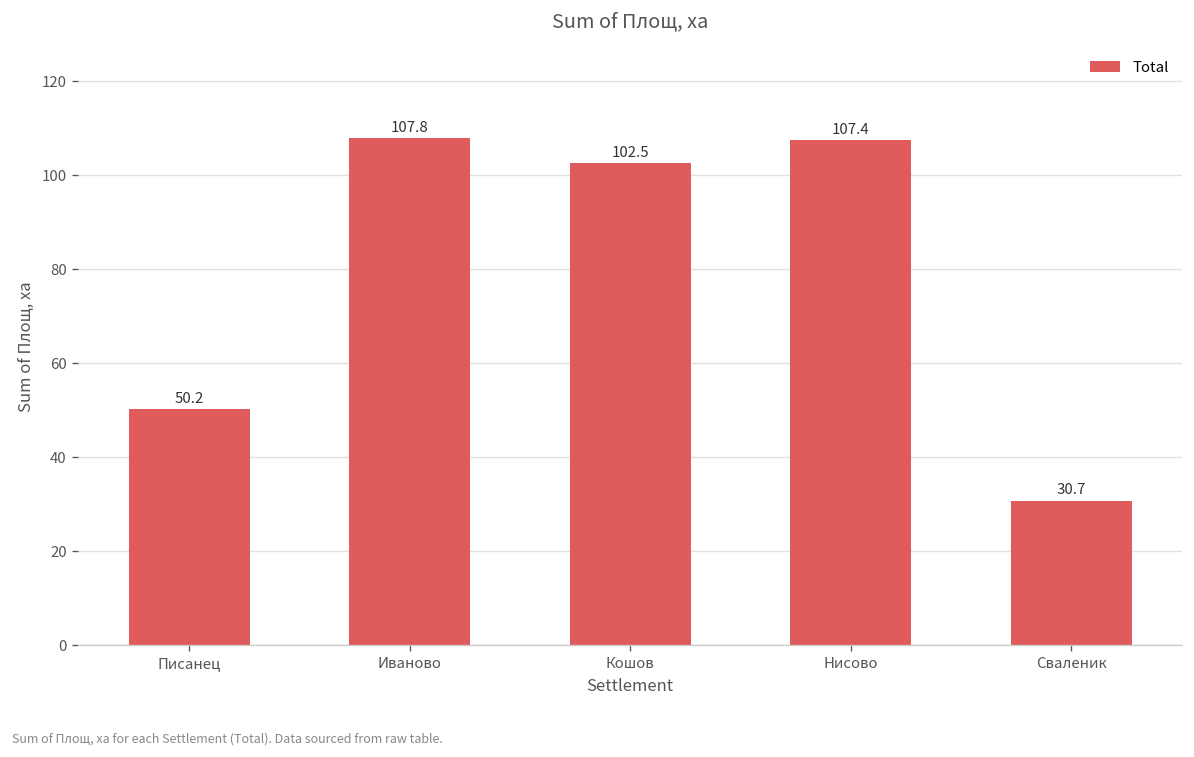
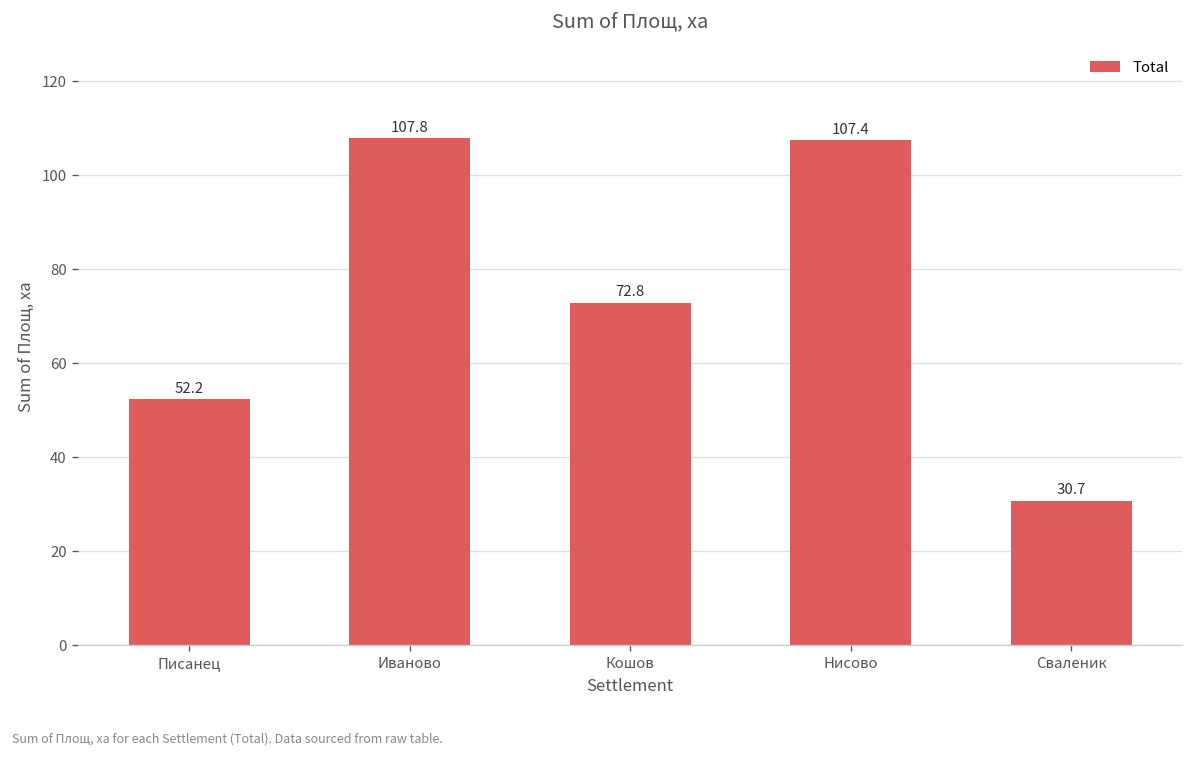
  {
-   "Писанец": 50.2,
+   "Писанец": 52.2,
    "Иваново": 107.8,
-   "Кошов": 102.5,
+   "Кошов": 72.8,
    "Нисово": 107.4,
    "Сваленик": 30.7
  }
